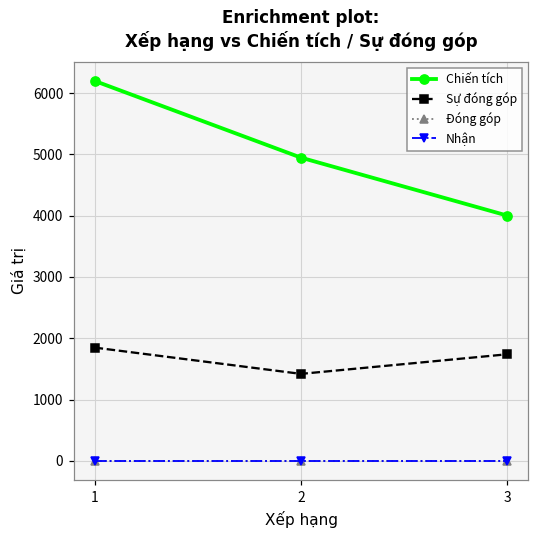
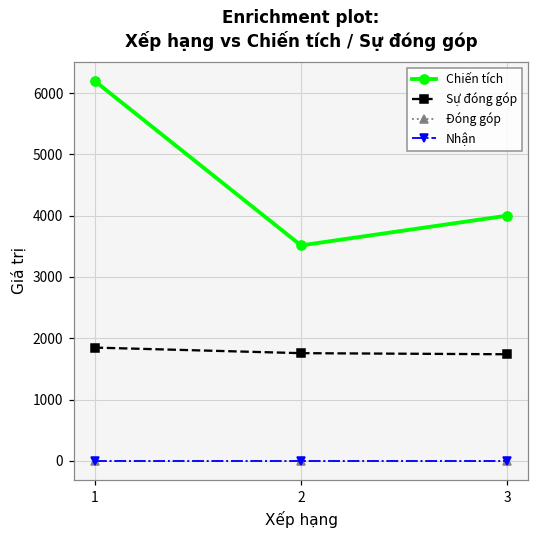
  {
    "Chiến tích": {
      "1": 6200,
-     "2": 4900,
+     "2": 3500,
      "3": 4000
    },
    "Sự đóng góp": {
      "1": 1800,
-     "2": 1400,
+     "2": 1800,
      "3": 1700
    },
    "Nhận": {
      "1": 0,
      "2": 0,
      "3": 0
    }
  }
